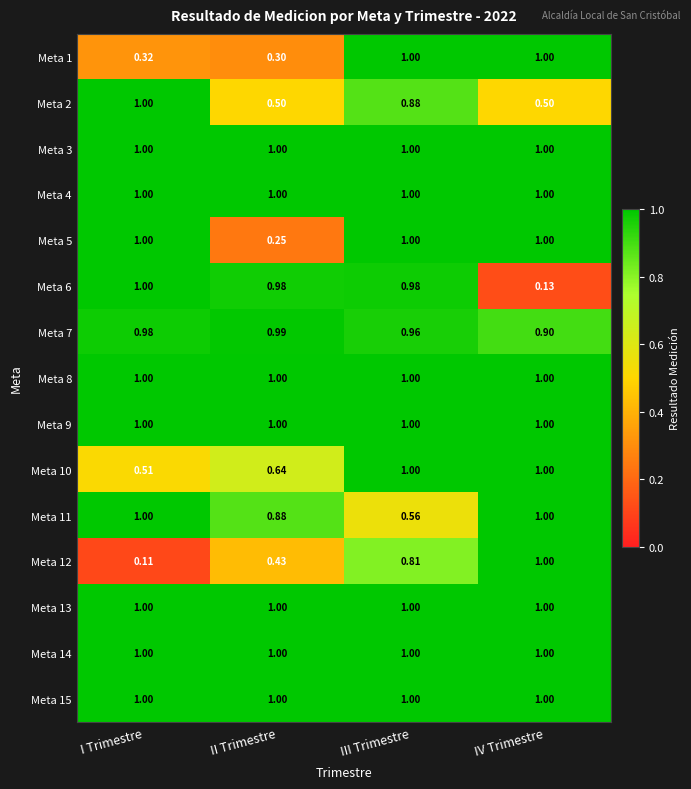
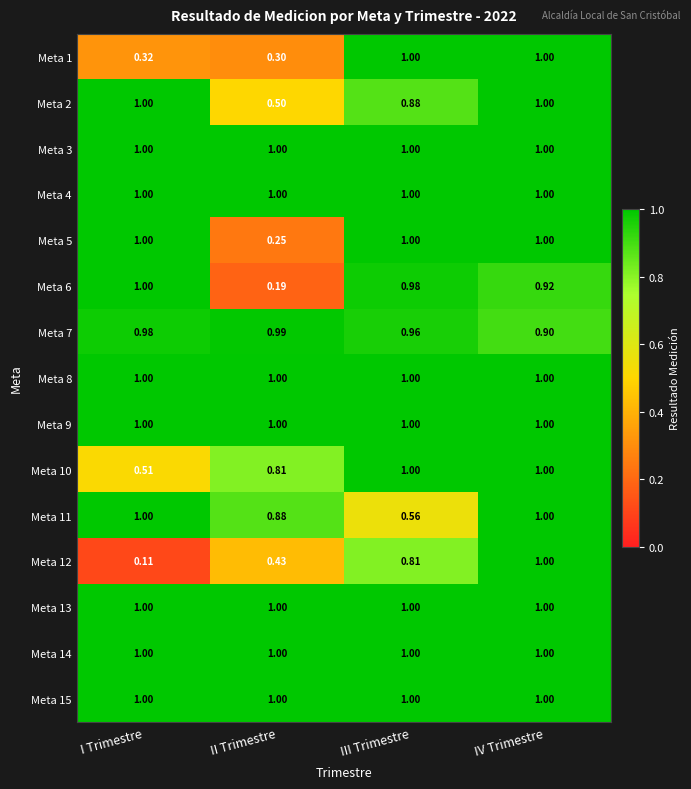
  {
    "Meta 1": {
      "I Trimestre": 0.32,
      "II Trimestre": 0.30,
      "III Trimestre": 1.00,
      "IV Trimestre": 1.00
    },
    "Meta 2": {
      "I Trimestre": 1.00,
      "II Trimestre": 0.50,
      "III Trimestre": 0.88,
-     "IV Trimestre": 0.50
+     "IV Trimestre": 1.00
    },
    "Meta 3": {
      "I Trimestre": 1.00,
      "II Trimestre": 1.00,
      "III Trimestre": 1.00,
      "IV Trimestre": 1.00
    },
    "Meta 4": {
      "I Trimestre": 1.00,
      "II Trimestre": 1.00,
      "III Trimestre": 1.00,
      "IV Trimestre": 1.00
    },
    "Meta 5": {
      "I Trimestre": 1.00,
      "II Trimestre": 0.25,
      "III Trimestre": 1.00,
      "IV Trimestre": 1.00
    },
    "Meta 6": {
      "I Trimestre": 1.00,
-     "II Trimestre": 0.98,
+     "II Trimestre": 0.19,
      "III Trimestre": 0.98,
-     "IV Trimestre": 0.13
+     "IV Trimestre": 0.92
    },
    "Meta 7": {
      "I Trimestre": 0.98,
      "II Trimestre": 0.99,
      "III Trimestre": 0.96,
      "IV Trimestre": 0.90
    },
    "Meta 8": {
      "I Trimestre": 1.00,
      "II Trimestre": 1.00,
      "III Trimestre": 1.00,
      "IV Trimestre": 1.00
    },
    "Meta 9": {
      "I Trimestre": 1.00,
      "II Trimestre": 1.00,
      "III Trimestre": 1.00,
      "IV Trimestre": 1.00
    },
    "Meta 10": {
      "I Trimestre": 0.51,
-     "II Trimestre": 0.64,
+     "II Trimestre": 0.81,
      "III Trimestre": 1.00,
      "IV Trimestre": 1.00
    },
    "Meta 11": {
      "I Trimestre": 1.00,
      "II Trimestre": 0.88,
      "III Trimestre": 0.56,
      "IV Trimestre": 1.00
    },
    "Meta 12": {
      "I Trimestre": 0.11,
      "II Trimestre": 0.43,
      "III Trimestre": 0.81,
      "IV Trimestre": 1.00
    },
    "Meta 13": {
      "I Trimestre": 1.00,
      "II Trimestre": 1.00,
      "III Trimestre": 1.00,
      "IV Trimestre": 1.00
    },
    "Meta 14": {
      "I Trimestre": 1.00,
      "II Trimestre": 1.00,
      "III Trimestre": 1.00,
      "IV Trimestre": 1.00
    },
    "Meta 15": {
      "I Trimestre": 1.00,
      "II Trimestre": 1.00,
      "III Trimestre": 1.00,
      "IV Trimestre": 1.00
    }
  }
